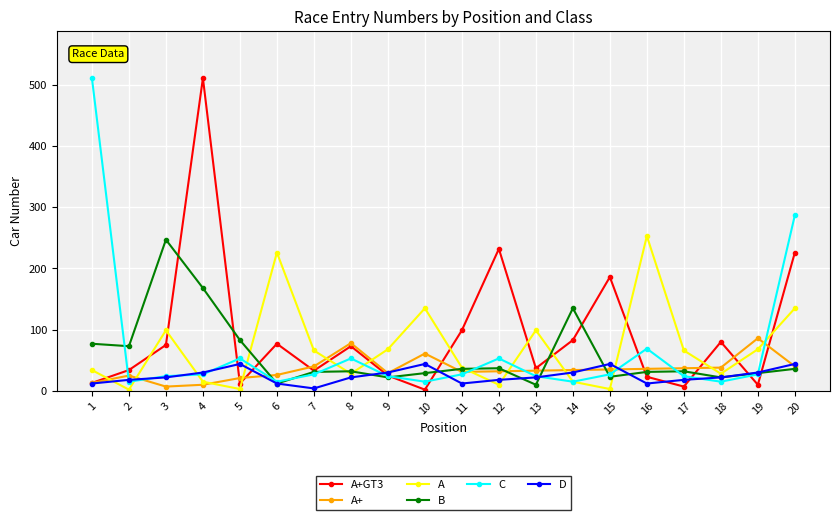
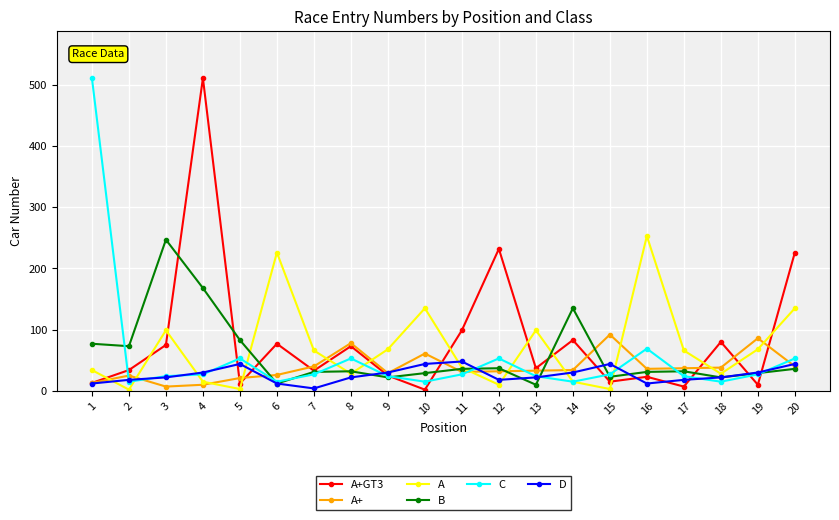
  {
    "A+GT3": {
      "2": 30,
      "3": 80,
      "4": 510,
      "5": 10,
      "6": 80,
      "8": 70,
      "10": 0,
      "11": 100,
      "12": 230,
      "14": 80,
-     "15": 190,
+     "15": 20,
      "16": 20,
      "17": 10,
      "18": 80,
      "19": 10,
      "20": 230
    },
    "A+": {
      "2": 30,
      "3": 10,
      "4": 10,
      "5": 20,
      "6": 30,
      "7": 40,
      "8": 80,
      "10": 60,
      "12": 30,
-     "15": 40,
+     "15": 90,
      "16": 40,
      "17": 40,
      "18": 40,
      "19": 90
    },
    "A": {
      "1": 30,
      "2": 0,
      "3": 100,
      "4": 20,
      "5": 0,
      "6": 230,
      "7": 70,
      "9": 70,
      "10": 140,
      "12": 10,
      "13": 100,
      "15": 0,
      "16": 250,
      "17": 70,
      "18": 30,
      "19": 70,
      "20": 140
    },
    "B": {
      "1": 80,
      "2": 70,
      "3": 250,
      "4": 170,
      "5": 80,
      "10": 30,
      "12": 40,
      "13": 10,
      "14": 140,
      "16": 30,
      "17": 30
    },
    "C": {
      "1": 510,
      "5": 50,
      "8": 50,
      "10": 20,
      "12": 50,
      "16": 70,
      "17": 20,
      "18": 20,
-     "20": 290
+     "20": 50
    },
    "D": {
      "5": 40,
      "7": 0,
      "8": 20,
      "10": 40,
-     "11": 10,
+     "11": 50,
      "12": 20,
      "15": 40,
      "16": 10,
      "17": 20
    }
  }
